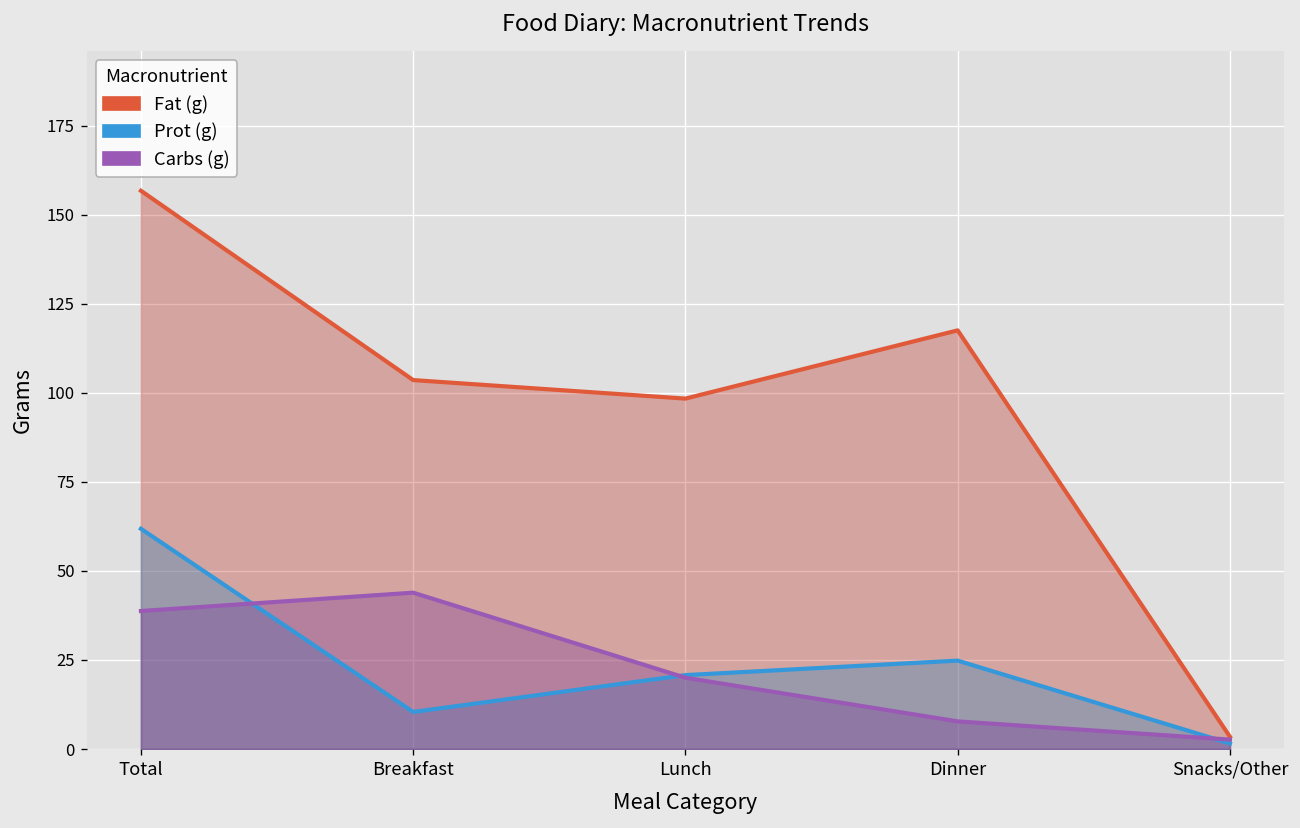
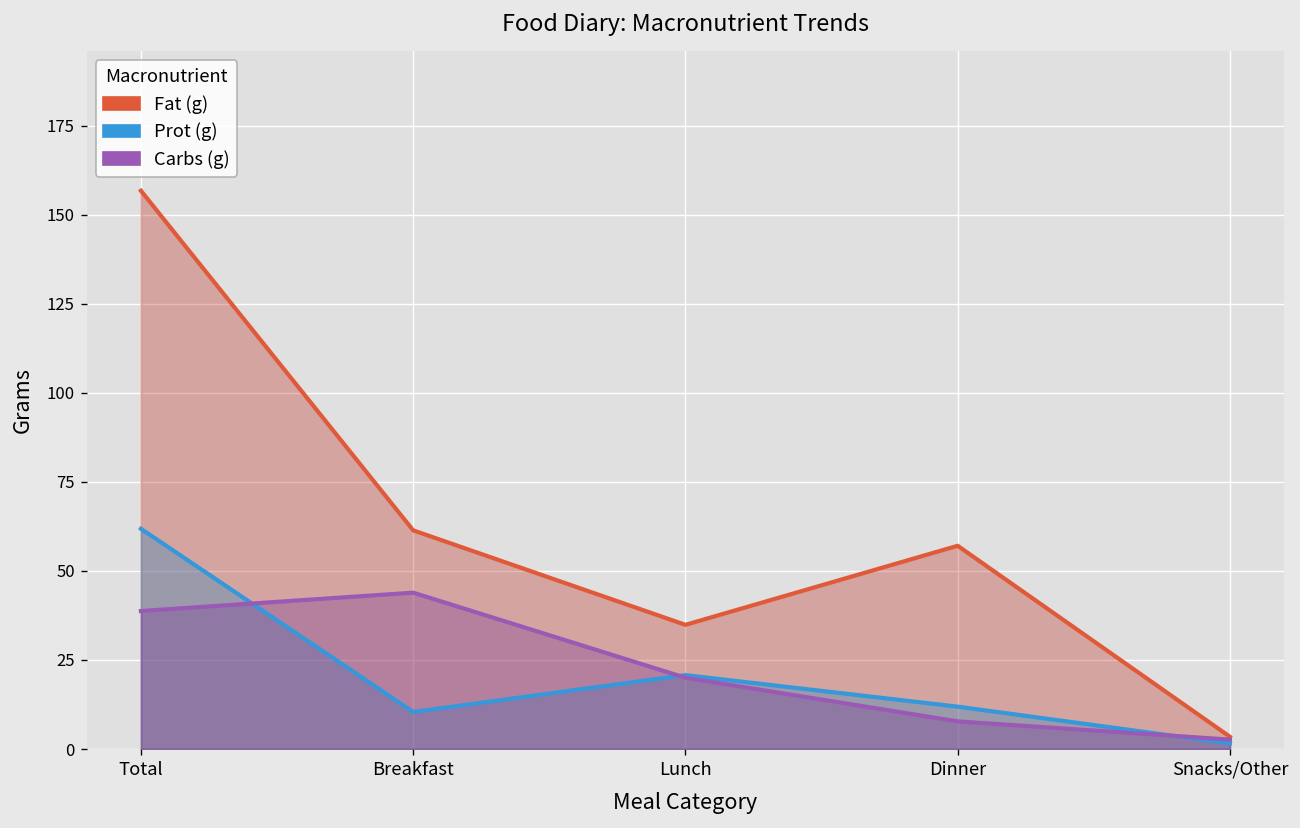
  {
    "Fat (g)": {
      "Total": 157,
-     "Breakfast": 104,
-     "Lunch": 98,
-     "Dinner": 118
+     "Breakfast": 61,
+     "Lunch": 35,
+     "Dinner": 57
    },
    "Prot (g)": {
      "Total": 62,
      "Breakfast": 10,
-     "Dinner": 25,
+     "Dinner": 12,
      "Snacks/Other": 2
    },
    "Carbs (g)": {
      "Total": 39,
      "Breakfast": 44,
      "Dinner": 8
    }
  }
